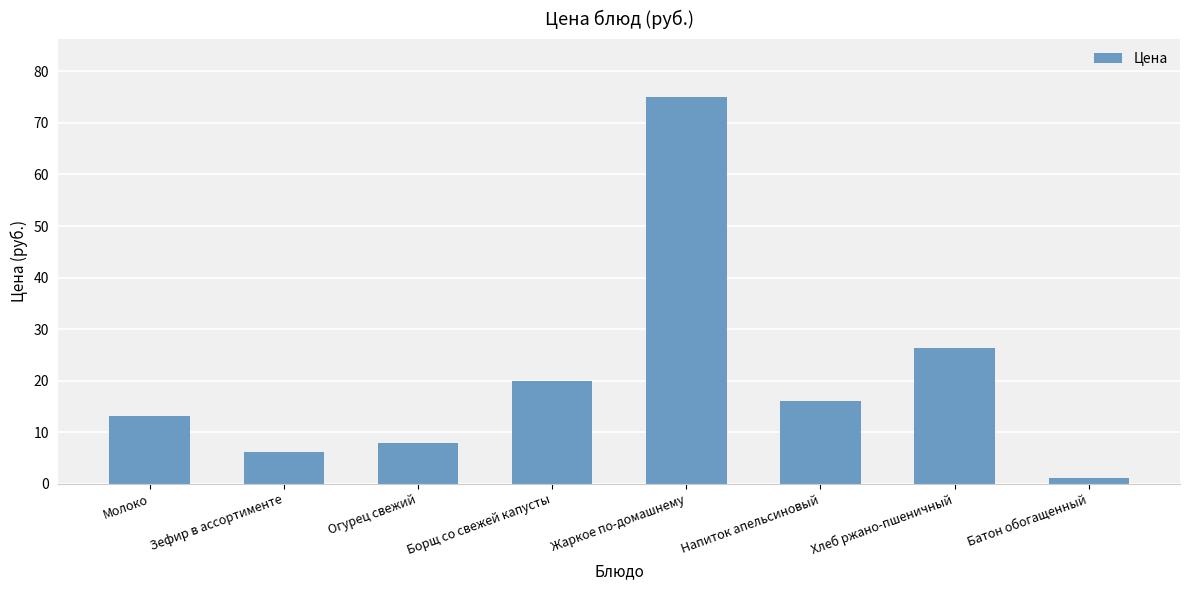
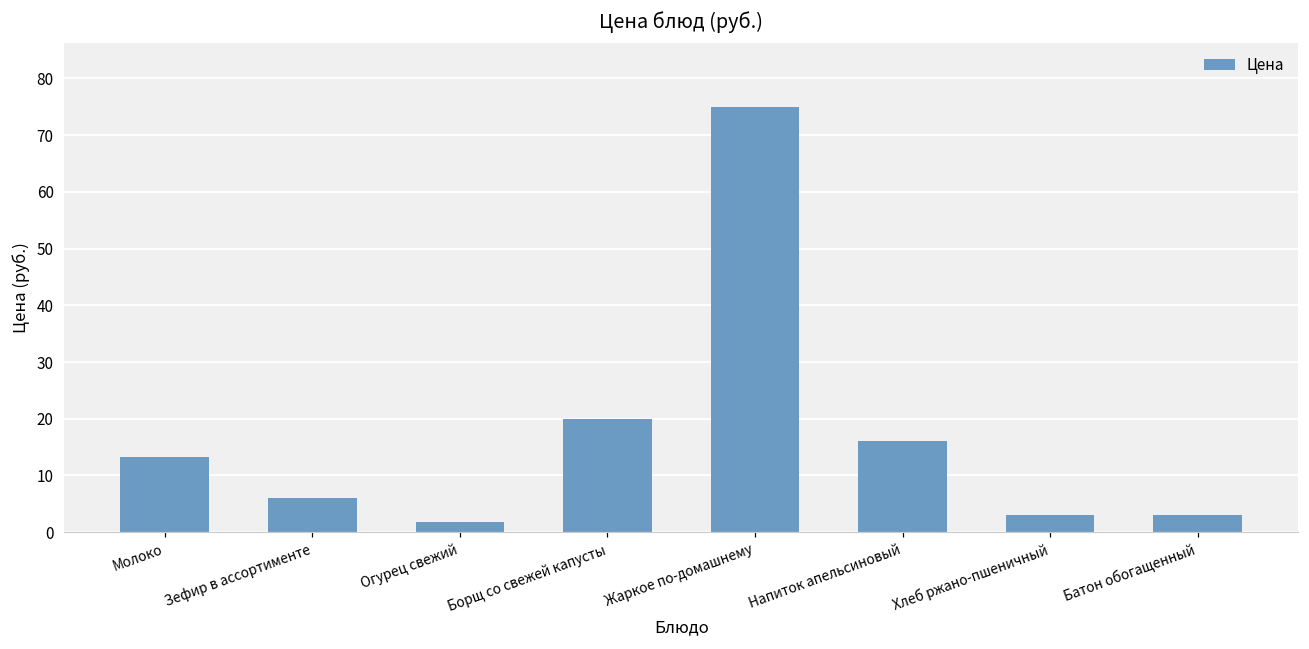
  {
    "Молоко": 13,
    "Зефир в ассортименте": 6,
-   "Огурец свежий": 8,
+   "Огурец свежий": 2,
    "Борщ со свежей капусты": 20,
    "Жаркое по-домашнему": 75,
    "Напиток апельсиновый": 16,
-   "Хлеб ржано-пшеничный": 26,
-   "Батон обогащенный": 1
+   "Хлеб ржано-пшеничный": 3,
+   "Батон обогащенный": 3
  }
